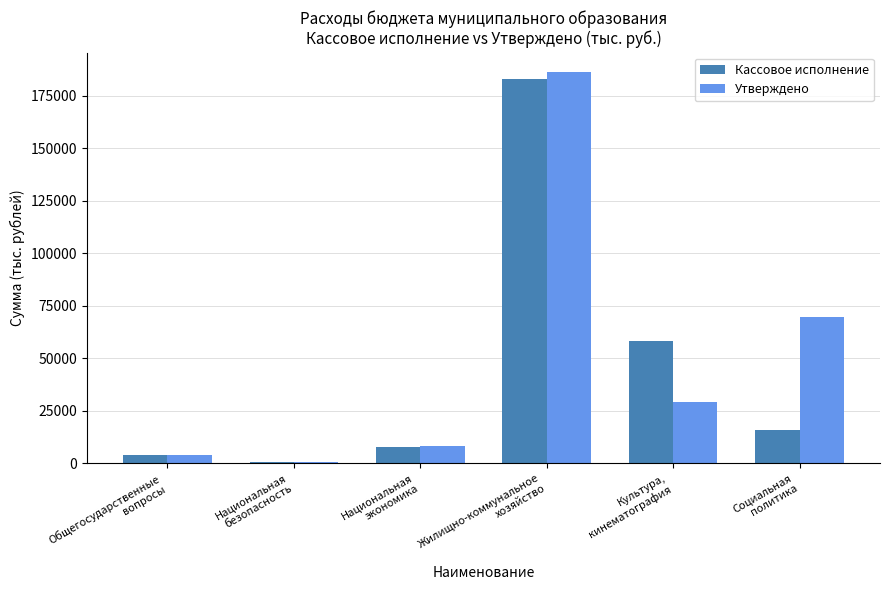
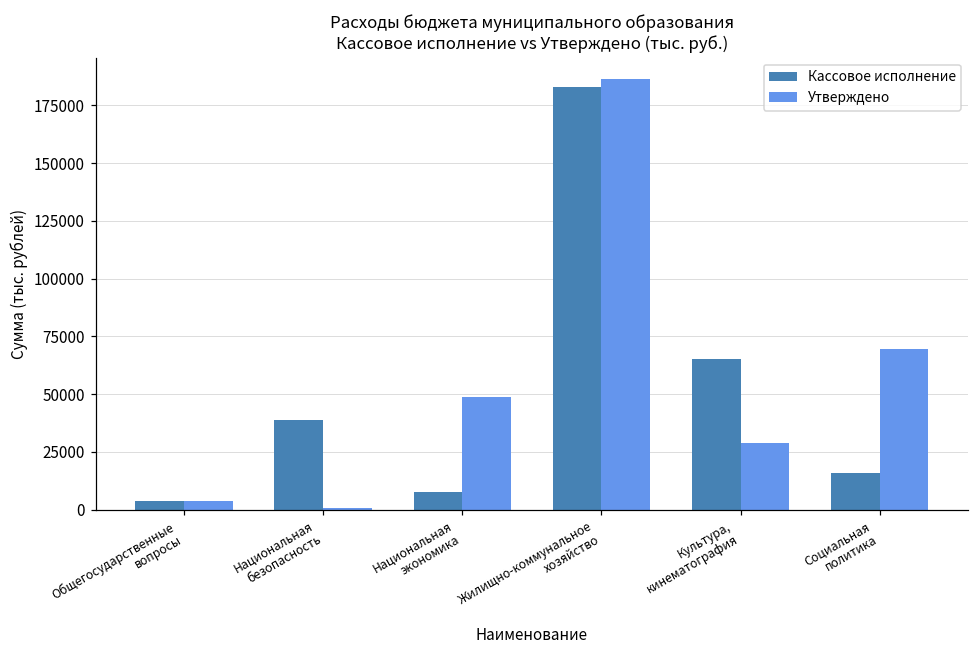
  {
    "Кассовое исполнение": {
      "Общегосударственные вопросы": 4000,
-     "Национальная безопасность": 1000,
+     "Национальная безопасность": 39000,
      "Национальная экономика": 8000,
      "Жилищно-коммунальное хозяйство": 183000,
-     "Культура, кинематография": 58000,
+     "Культура, кинематография": 65000,
      "Социальная политика": 16000
    },
    "Утверждено": {
      "Общегосударственные вопросы": 4000,
-     "Национальная экономика": 8000,
+     "Национальная экономика": 49000,
      "Жилищно-коммунальное хозяйство": 186000,
      "Культура, кинематография": 29000,
      "Социальная политика": 70000
    }
  }
